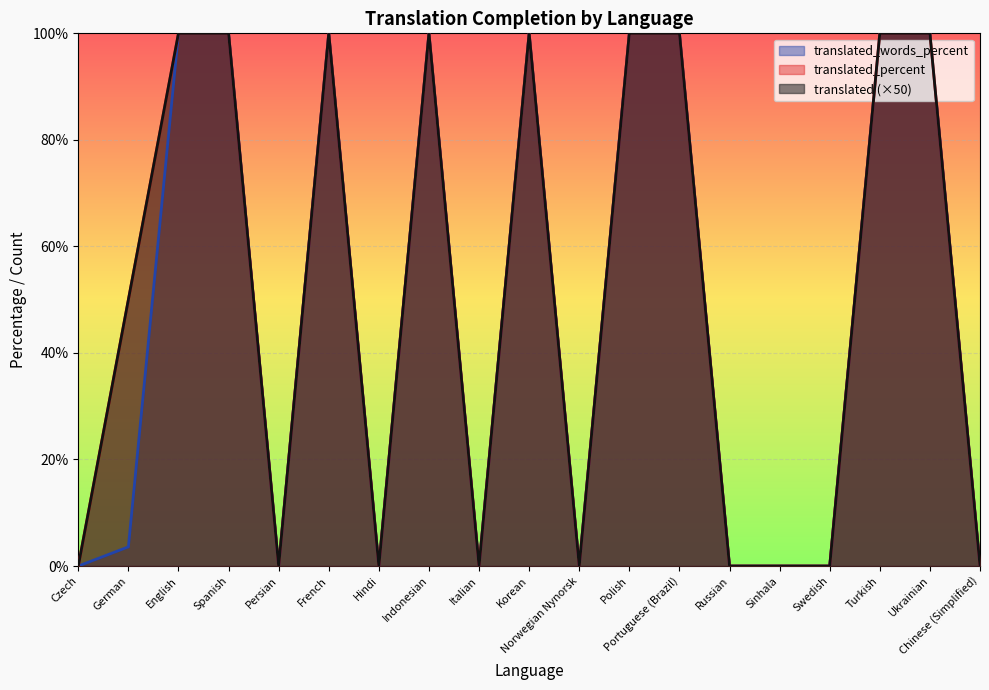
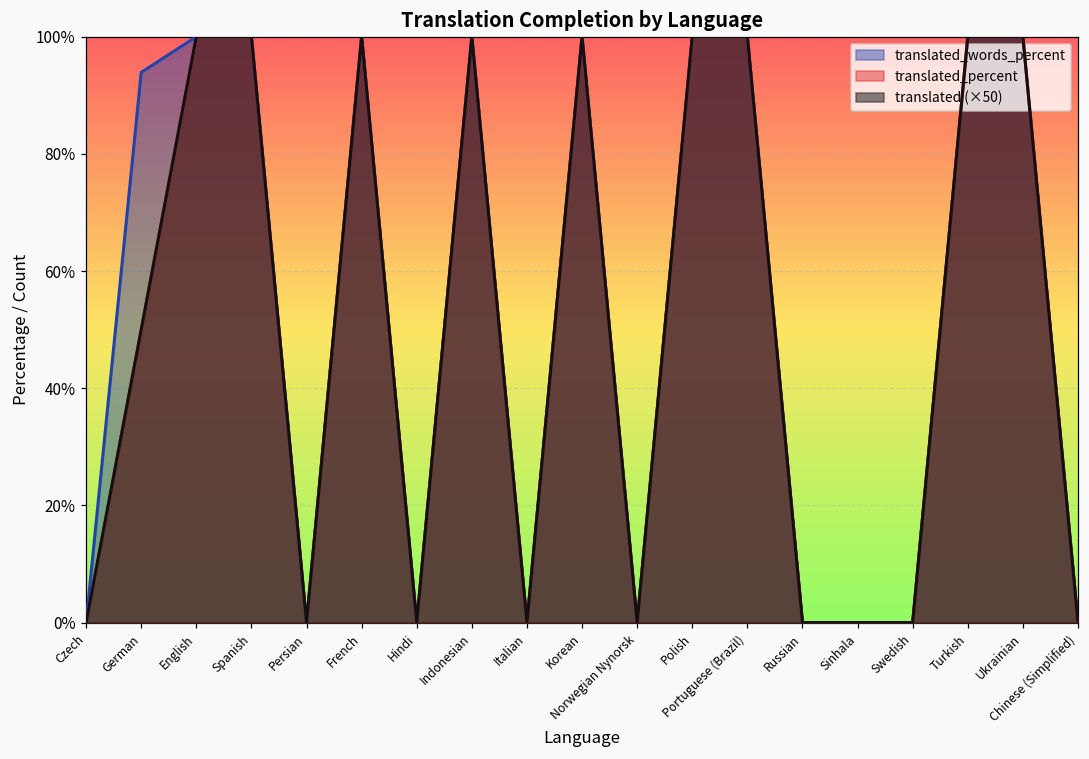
  {
    "translated_words_percent": {
-     "German": "4%"
+     "German": "94%"
    },
    "translated (×50)": {
      "German": "50%"
    }
  }
